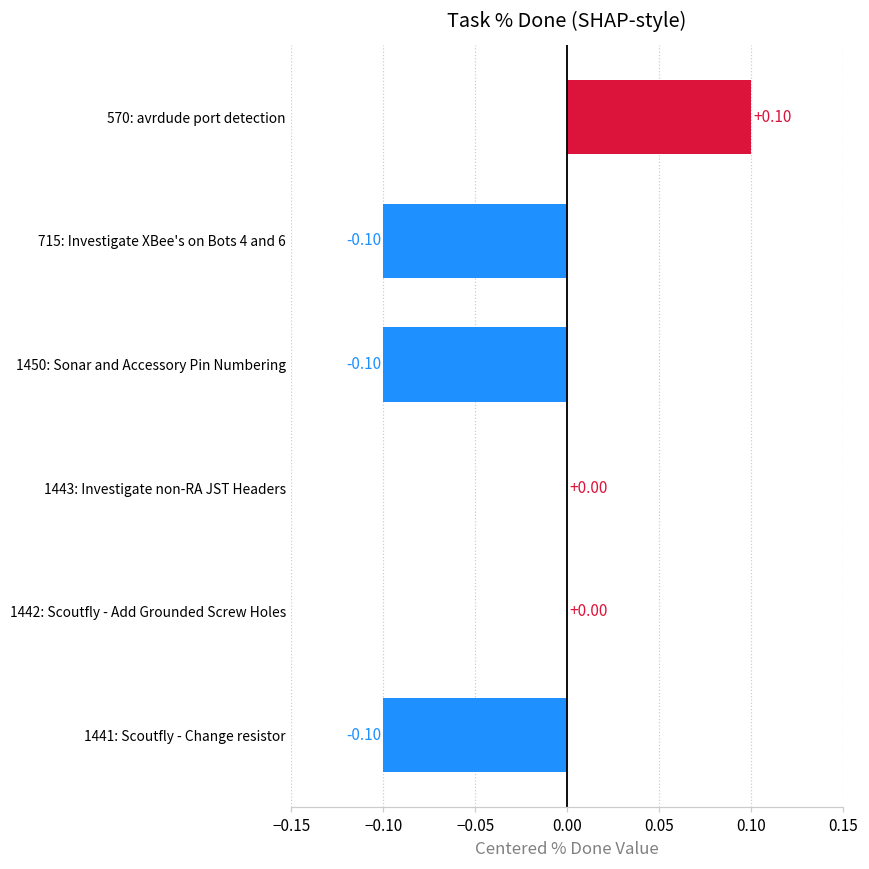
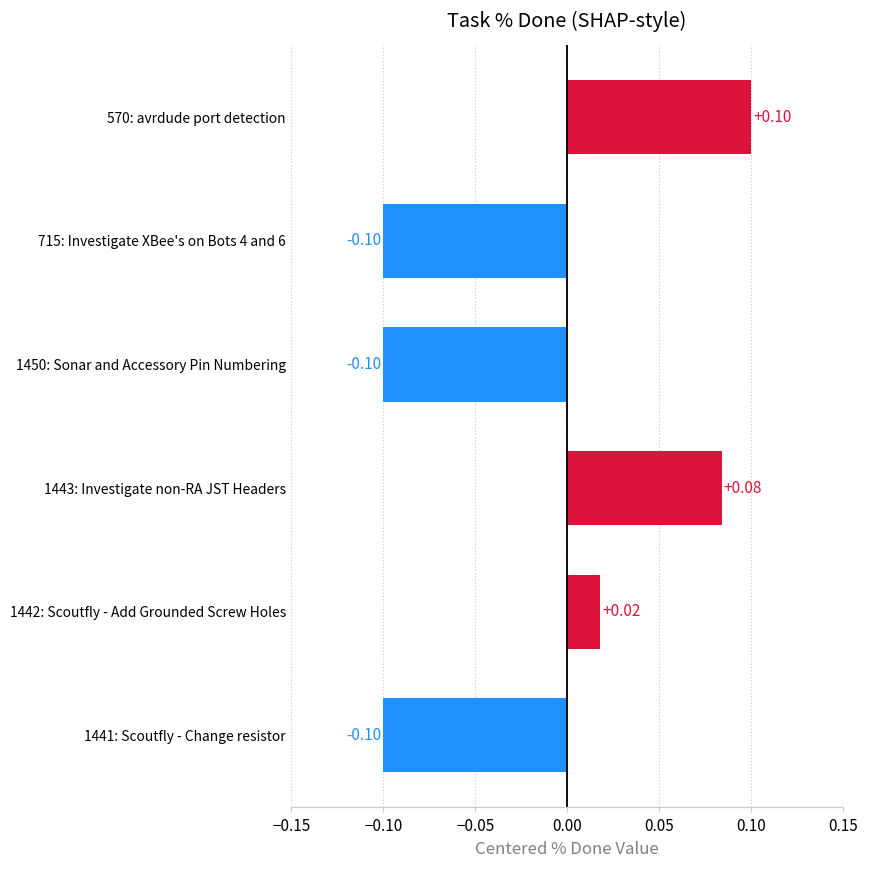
  {
    "570: avrdude port detection": "+0.10",
    "715: Investigate XBee's on Bots 4 and 6": "-0.10",
    "1450: Sonar and Accessory Pin Numbering": "-0.10",
-   "1443: Investigate non-RA JST Headers": "+0.00",
-   "1442: Scoutfly - Add Grounded Screw Holes": "+0.00",
+   "1443: Investigate non-RA JST Headers": "+0.08",
+   "1442: Scoutfly - Add Grounded Screw Holes": "+0.02",
    "1441: Scoutfly - Change resistor": "-0.10"
  }
